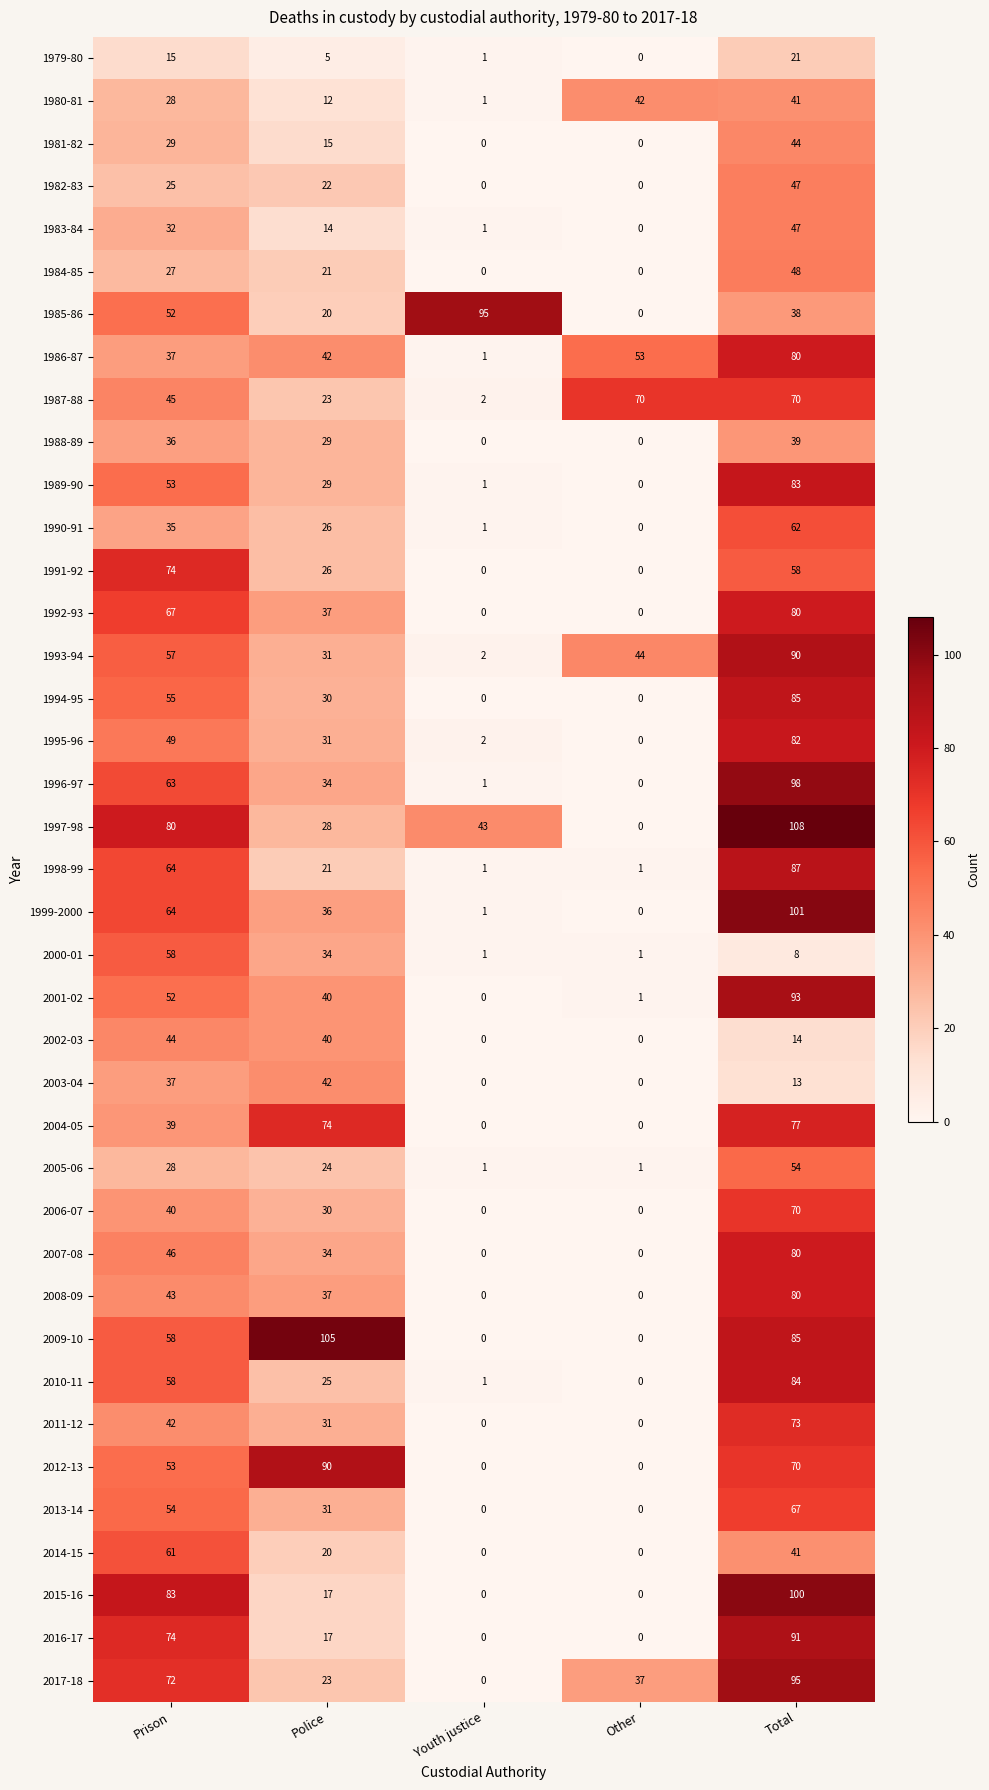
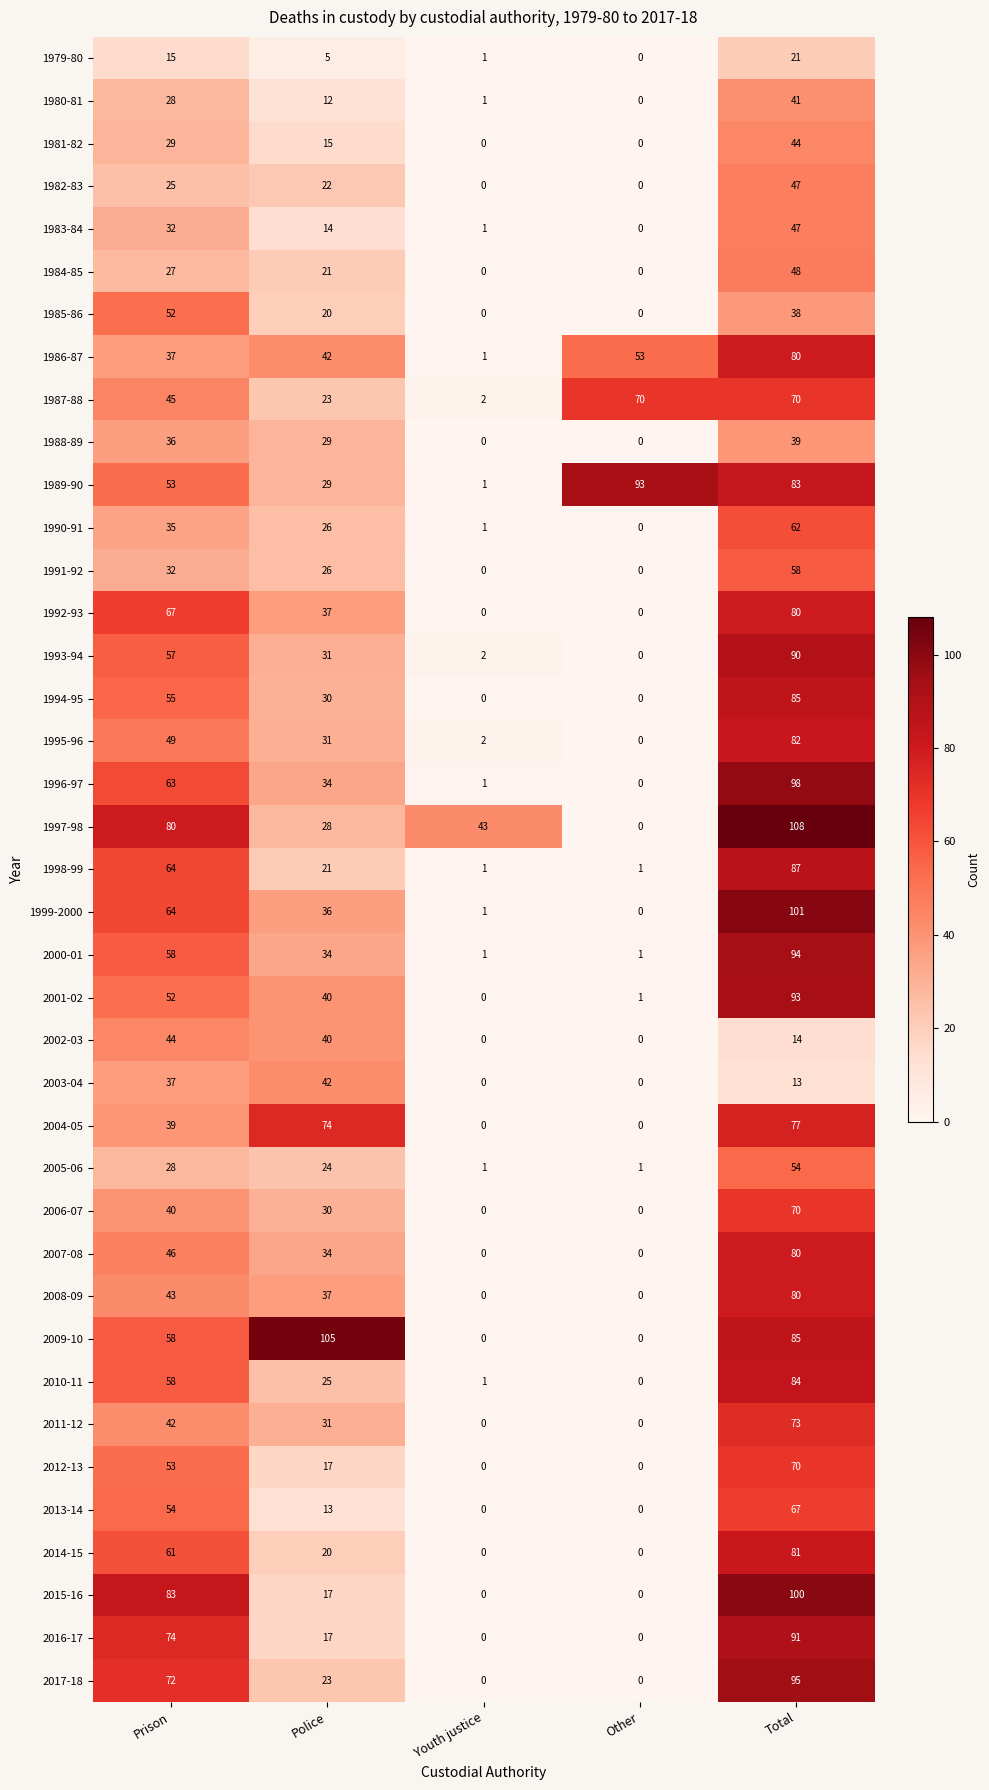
  {
    "1979-80": {
      "Prison": 15,
      "Police": 5,
      "Youth justice": 1,
      "Other": 0,
      "Total": 21
    },
    "1980-81": {
      "Prison": 28,
      "Police": 12,
      "Youth justice": 1,
-     "Other": 42,
+     "Other": 0,
      "Total": 41
    },
    "1981-82": {
      "Prison": 29,
      "Police": 15,
      "Youth justice": 0,
      "Other": 0,
      "Total": 44
    },
    "1982-83": {
      "Prison": 25,
      "Police": 22,
      "Youth justice": 0,
      "Other": 0,
      "Total": 47
    },
    "1983-84": {
      "Prison": 32,
      "Police": 14,
      "Youth justice": 1,
      "Other": 0,
      "Total": 47
    },
    "1984-85": {
      "Prison": 27,
      "Police": 21,
      "Youth justice": 0,
      "Other": 0,
      "Total": 48
    },
    "1985-86": {
      "Prison": 52,
      "Police": 20,
-     "Youth justice": 95,
+     "Youth justice": 0,
      "Other": 0,
      "Total": 38
    },
    "1986-87": {
      "Prison": 37,
      "Police": 42,
      "Youth justice": 1,
      "Other": 53,
      "Total": 80
    },
    "1987-88": {
      "Prison": 45,
      "Police": 23,
      "Youth justice": 2,
      "Other": 70,
      "Total": 70
    },
    "1988-89": {
      "Prison": 36,
      "Police": 29,
      "Youth justice": 0,
      "Other": 0,
      "Total": 39
    },
    "1989-90": {
      "Prison": 53,
      "Police": 29,
      "Youth justice": 1,
-     "Other": 0,
+     "Other": 93,
      "Total": 83
    },
    "1990-91": {
      "Prison": 35,
      "Police": 26,
      "Youth justice": 1,
      "Other": 0,
      "Total": 62
    },
    "1991-92": {
-     "Prison": 74,
+     "Prison": 32,
      "Police": 26,
      "Youth justice": 0,
      "Other": 0,
      "Total": 58
    },
    "1992-93": {
      "Prison": 67,
      "Police": 37,
      "Youth justice": 0,
      "Other": 0,
      "Total": 80
    },
    "1993-94": {
      "Prison": 57,
      "Police": 31,
      "Youth justice": 2,
-     "Other": 44,
+     "Other": 0,
      "Total": 90
    },
    "1994-95": {
      "Prison": 55,
      "Police": 30,
      "Youth justice": 0,
      "Other": 0,
      "Total": 85
    },
    "1995-96": {
      "Prison": 49,
      "Police": 31,
      "Youth justice": 2,
      "Other": 0,
      "Total": 82
    },
    "1996-97": {
      "Prison": 63,
      "Police": 34,
      "Youth justice": 1,
      "Other": 0,
      "Total": 98
    },
    "1997-98": {
      "Prison": 80,
      "Police": 28,
      "Youth justice": 43,
      "Other": 0,
      "Total": 108
    },
    "1998-99": {
      "Prison": 64,
      "Police": 21,
      "Youth justice": 1,
      "Other": 1,
      "Total": 87
    },
    "1999-2000": {
      "Prison": 64,
      "Police": 36,
      "Youth justice": 1,
      "Other": 0,
      "Total": 101
    },
    "2000-01": {
      "Prison": 58,
      "Police": 34,
      "Youth justice": 1,
      "Other": 1,
-     "Total": 8
+     "Total": 94
    },
    "2001-02": {
      "Prison": 52,
      "Police": 40,
      "Youth justice": 0,
      "Other": 1,
      "Total": 93
    },
    "2002-03": {
      "Prison": 44,
      "Police": 40,
      "Youth justice": 0,
      "Other": 0,
      "Total": 14
    },
    "2003-04": {
      "Prison": 37,
      "Police": 42,
      "Youth justice": 0,
      "Other": 0,
      "Total": 13
    },
    "2004-05": {
      "Prison": 39,
      "Police": 74,
      "Youth justice": 0,
      "Other": 0,
      "Total": 77
    },
    "2005-06": {
      "Prison": 28,
      "Police": 24,
      "Youth justice": 1,
      "Other": 1,
      "Total": 54
    },
    "2006-07": {
      "Prison": 40,
      "Police": 30,
      "Youth justice": 0,
      "Other": 0,
      "Total": 70
    },
    "2007-08": {
      "Prison": 46,
      "Police": 34,
      "Youth justice": 0,
      "Other": 0,
      "Total": 80
    },
    "2008-09": {
      "Prison": 43,
      "Police": 37,
      "Youth justice": 0,
      "Other": 0,
      "Total": 80
    },
    "2009-10": {
      "Prison": 58,
      "Police": 105,
      "Youth justice": 0,
      "Other": 0,
      "Total": 85
    },
    "2010-11": {
      "Prison": 58,
      "Police": 25,
      "Youth justice": 1,
      "Other": 0,
      "Total": 84
    },
    "2011-12": {
      "Prison": 42,
      "Police": 31,
      "Youth justice": 0,
      "Other": 0,
      "Total": 73
    },
    "2012-13": {
      "Prison": 53,
-     "Police": 90,
+     "Police": 17,
      "Youth justice": 0,
      "Other": 0,
      "Total": 70
    },
    "2013-14": {
      "Prison": 54,
-     "Police": 31,
+     "Police": 13,
      "Youth justice": 0,
      "Other": 0,
      "Total": 67
    },
    "2014-15": {
      "Prison": 61,
      "Police": 20,
      "Youth justice": 0,
      "Other": 0,
-     "Total": 41
+     "Total": 81
    },
    "2015-16": {
      "Prison": 83,
      "Police": 17,
      "Youth justice": 0,
      "Other": 0,
      "Total": 100
    },
    "2016-17": {
      "Prison": 74,
      "Police": 17,
      "Youth justice": 0,
      "Other": 0,
      "Total": 91
    },
    "2017-18": {
      "Prison": 72,
      "Police": 23,
      "Youth justice": 0,
-     "Other": 37,
+     "Other": 0,
      "Total": 95
    }
  }
